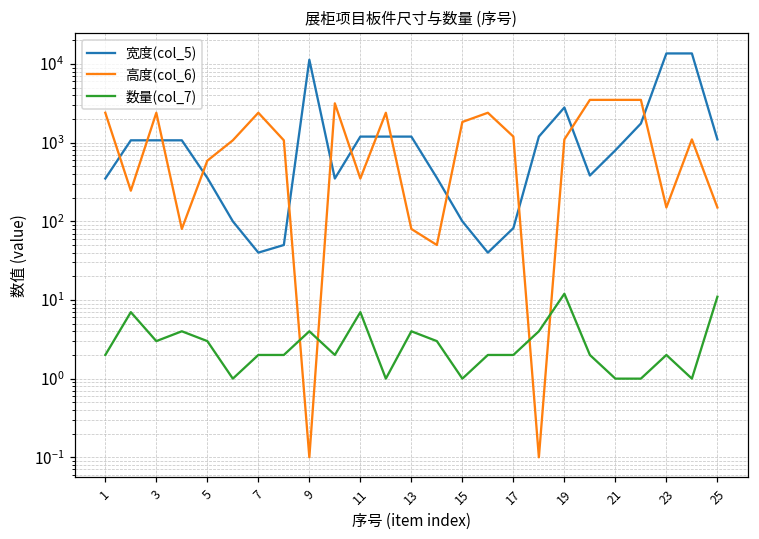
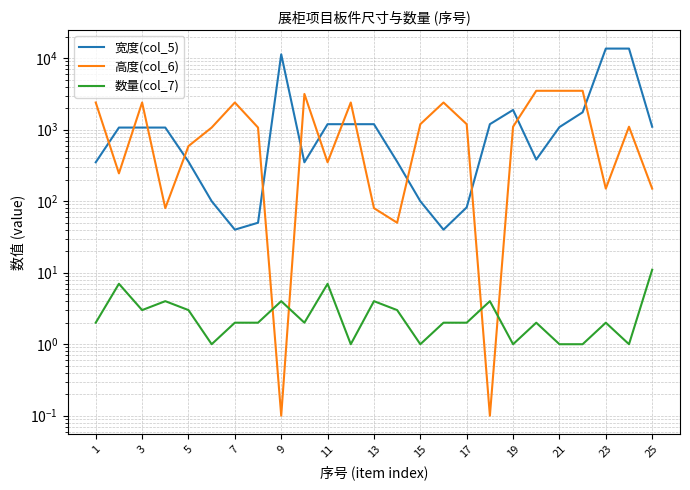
  {
    "宽度(col_5)": {
      "1": 400,
      "3": 1100,
      "5": 400,
      "7": 40,
      "9": 11000,
      "11": 1200,
      "13": 1200,
      "15": 100,
      "17": 80,
-     "19": 2800,
-     "21": 800,
+     "19": 1900,
+     "21": 1100,
      "23": 14000,
      "25": 1100
    },
    "高度(col_6)": {
      "1": 2400,
      "3": 2400,
      "5": 600,
      "7": 2400,
      "9": 0.10,
      "11": 400,
      "13": 80,
-     "15": 1800,
+     "15": 1200,
      "17": 1200,
      "19": 1100,
      "21": 4000,
      "23": 150,
      "25": 150
    },
    "数量(col_7)": {
      "1": 2,
      "3": 3,
      "5": 3,
      "7": 2,
      "9": 4,
      "11": 7,
      "13": 4,
      "15": 1,
      "17": 2,
-     "19": 12,
+     "19": 1,
      "21": 1,
      "23": 2,
      "25": 11
    }
  }
